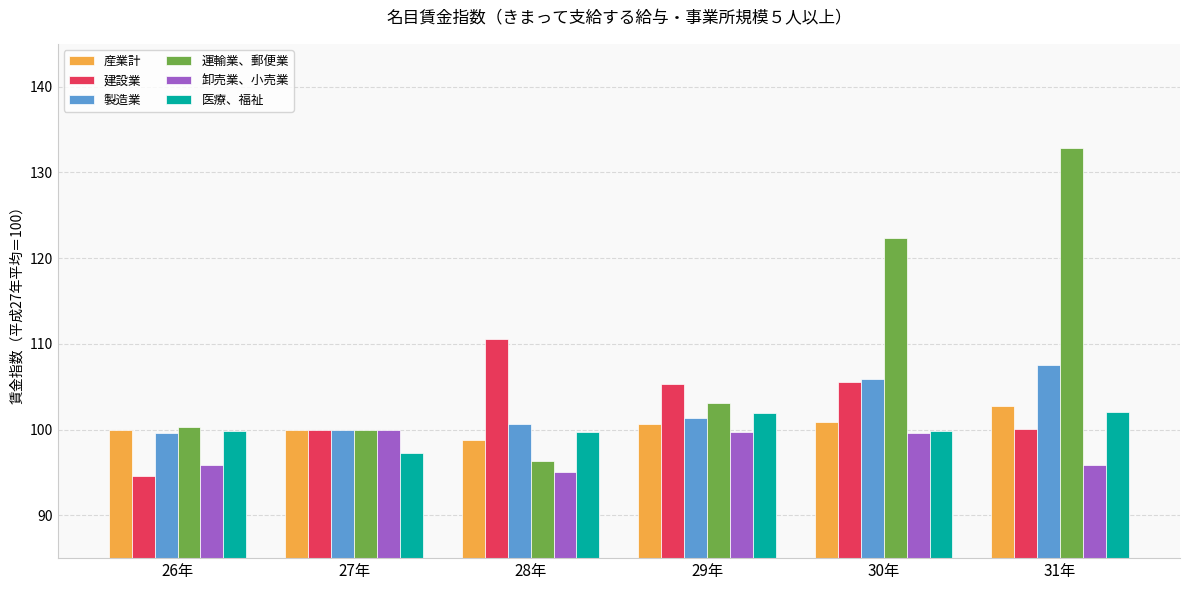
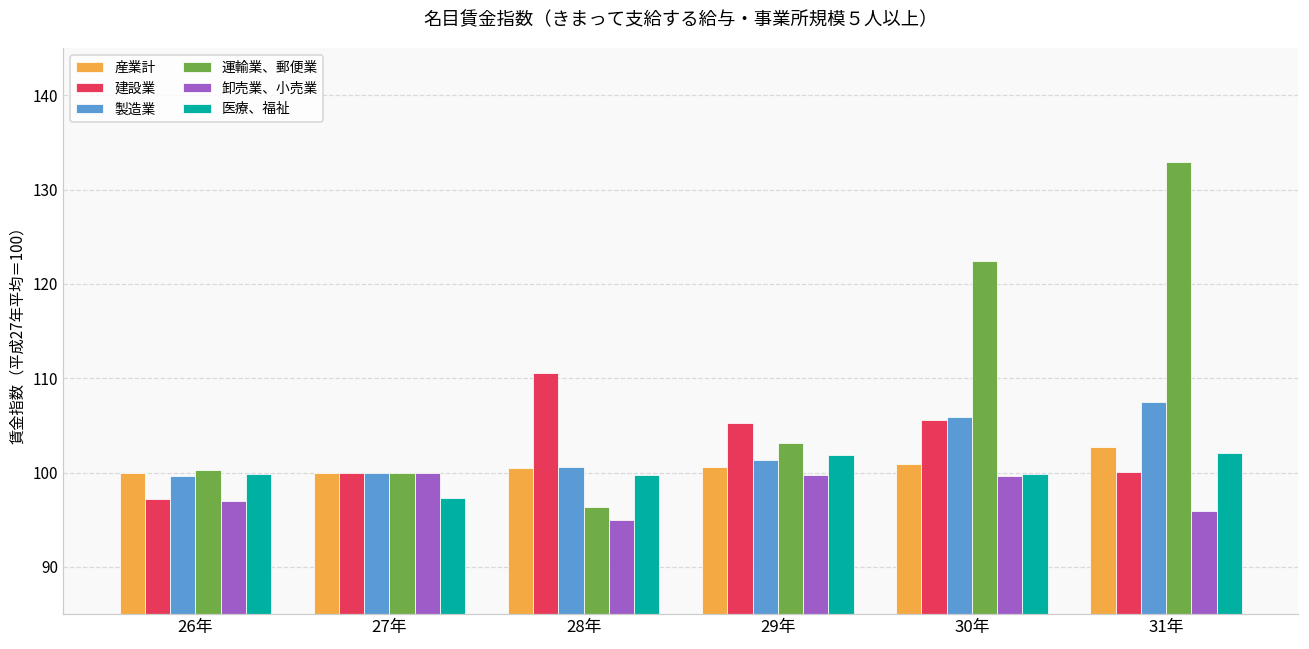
  {
    "産業計": {
      "26年": 100,
      "27年": 100,
-     "28年": 99,
+     "28年": 101,
      "29年": 101,
      "30年": 101,
      "31年": 103
    },
    "建設業": {
-     "26年": 95,
+     "26年": 97,
      "27年": 100,
      "28年": 111,
      "29年": 105,
      "30年": 106,
      "31年": 100
    },
    "製造業": {
      "26年": 100,
      "27年": 100,
      "28年": 101,
      "29年": 101,
      "30年": 106,
      "31年": 108
    },
    "運輸業、郵便業": {
      "26年": 100,
      "27年": 100,
      "28年": 96,
      "29年": 103,
      "30年": 122,
      "31年": 133
    },
    "卸売業、小売業": {
-     "26年": 96,
+     "26年": 97,
      "27年": 100,
      "28年": 95,
      "29年": 100,
      "30年": 100,
      "31年": 96
    },
    "医療、福祉": {
      "26年": 100,
      "27年": 97,
      "28年": 100,
      "29年": 102,
      "30年": 100,
      "31年": 102
    }
  }
